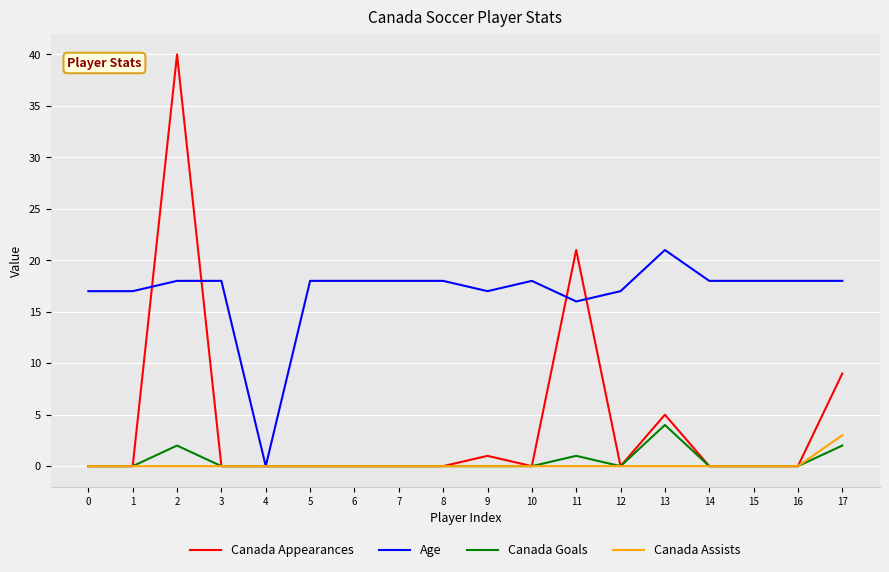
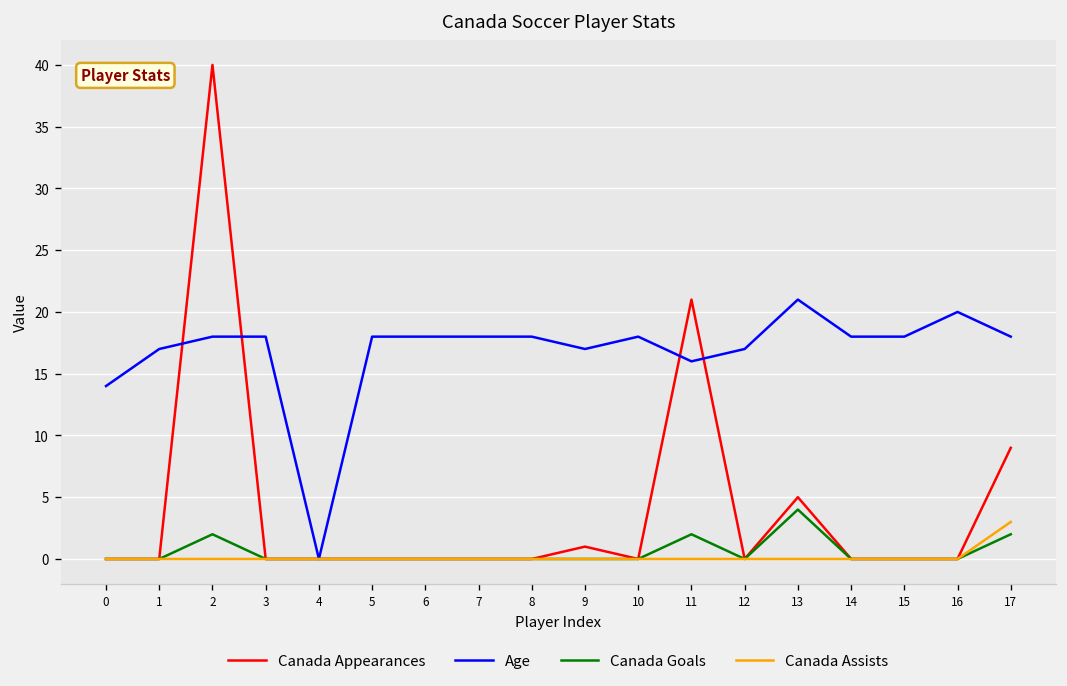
  {
    "Canada Appearances": {
      "2": 40,
      "9": 1,
      "11": 21,
      "13": 5,
      "17": 9
    },
    "Age": {
-     "0": 17,
+     "0": 14,
      "1": 17,
      "2": 18,
      "3": 18,
      "5": 18,
      "6": 18,
      "7": 18,
      "8": 18,
      "9": 17,
      "10": 18,
      "11": 16,
      "12": 17,
      "13": 21,
      "14": 18,
      "15": 18,
-     "16": 18,
+     "16": 20,
      "17": 18
    },
    "Canada Goals": {
      "2": 2,
-     "11": 1,
+     "11": 2,
      "13": 4,
      "17": 2
    },
    "Canada Assists": {
      "2": 0,
      "11": 0,
      "13": 0,
      "17": 3
    }
  }
